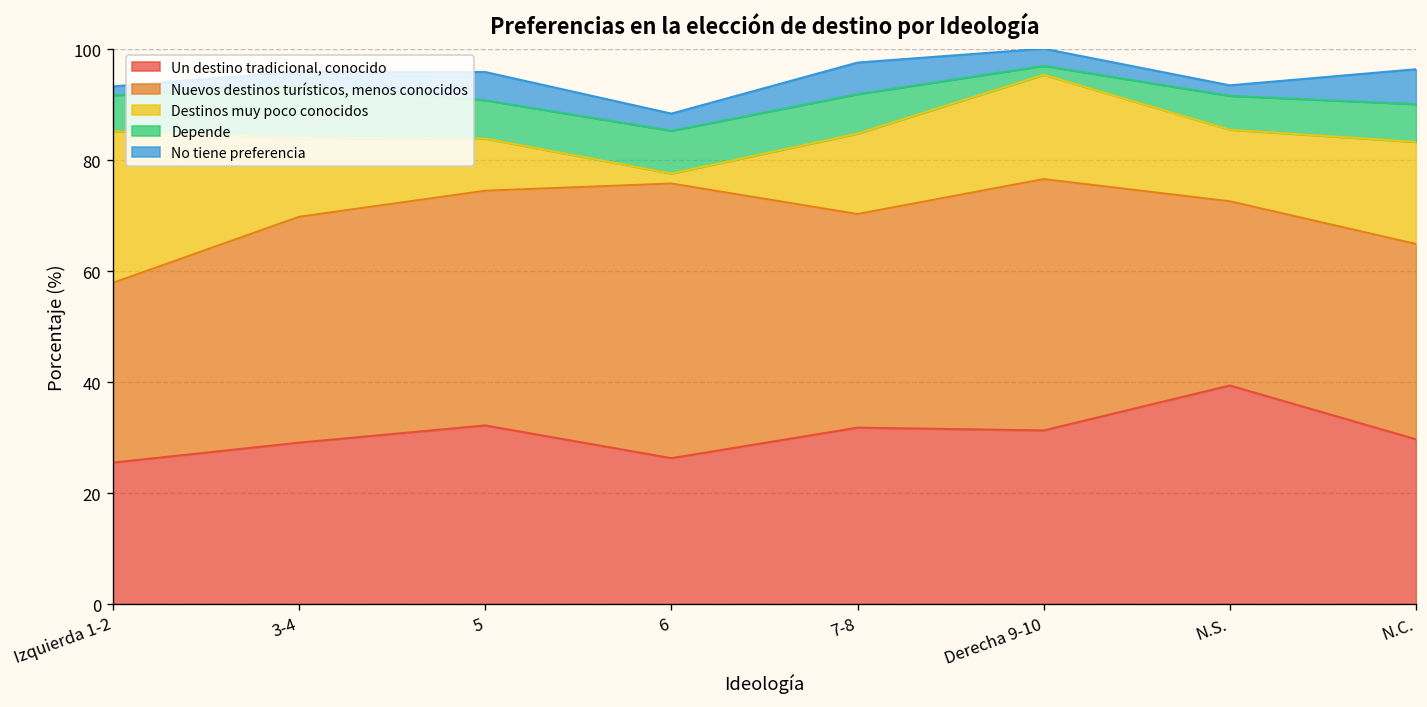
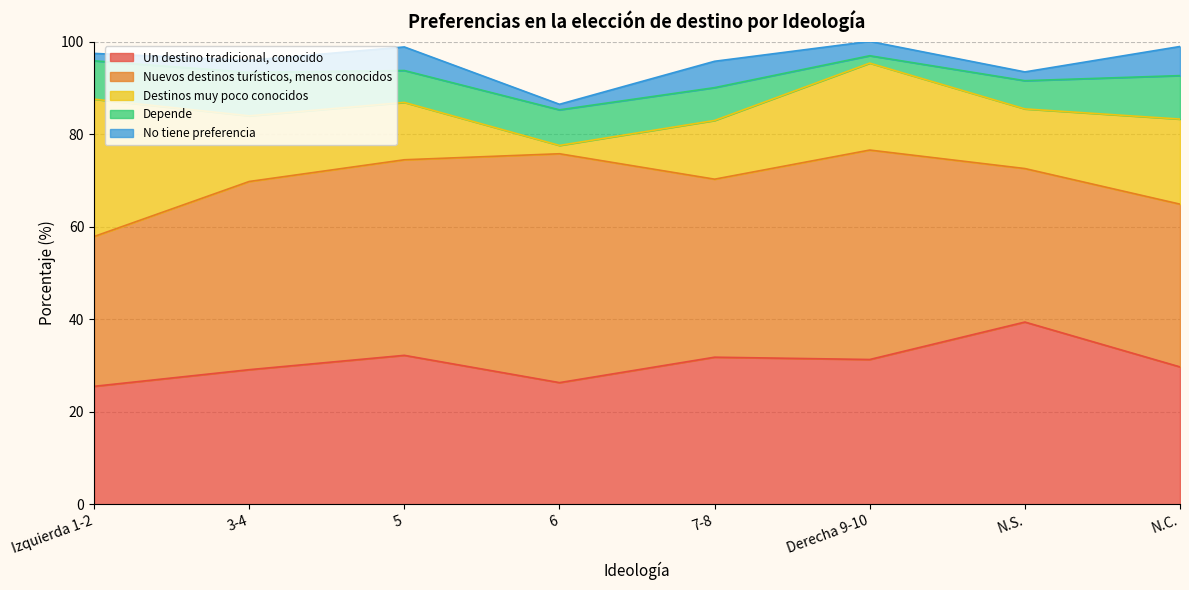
  {
    "Destinos muy poco conocidos": {
-     "Izquierda 1-2": 27,
-     "5": 9,
+     "Izquierda 1-2": 30,
+     "5": 12,
      "6": 2,
-     "7-8": 15,
+     "7-8": 13,
      "Derecha 9-10": 19,
      "N.S.": 13,
      "N.C.": 18
    },
    "Depende": {
-     "Izquierda 1-2": 7,
+     "Izquierda 1-2": 8,
      "5": 7,
      "6": 8,
      "7-8": 7,
      "Derecha 9-10": 2,
      "N.S.": 6,
-     "N.C.": 7
+     "N.C.": 9
    },
    "No tiene preferencia": {
      "Izquierda 1-2": 2,
      "5": 5,
-     "6": 3,
+     "6": 1,
      "7-8": 6,
      "Derecha 9-10": 3,
      "N.S.": 2,
      "N.C.": 6
    }
  }
